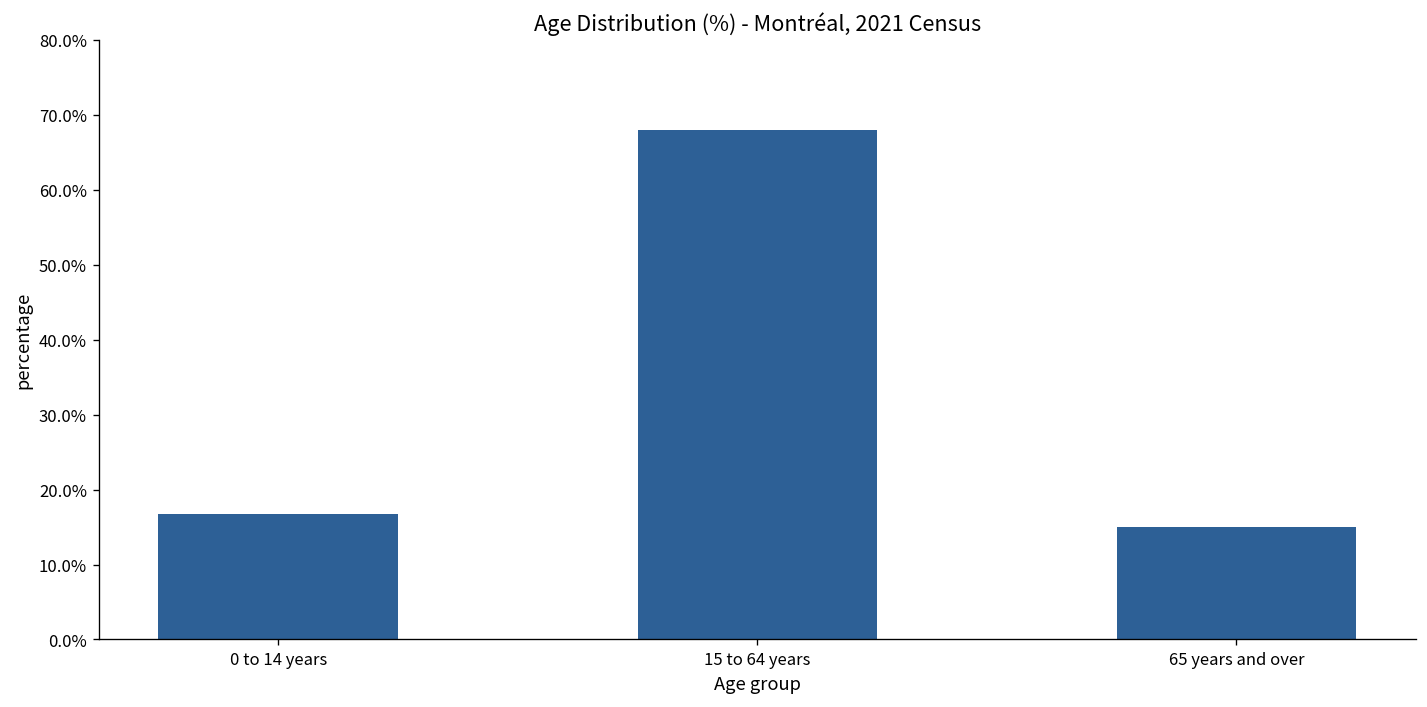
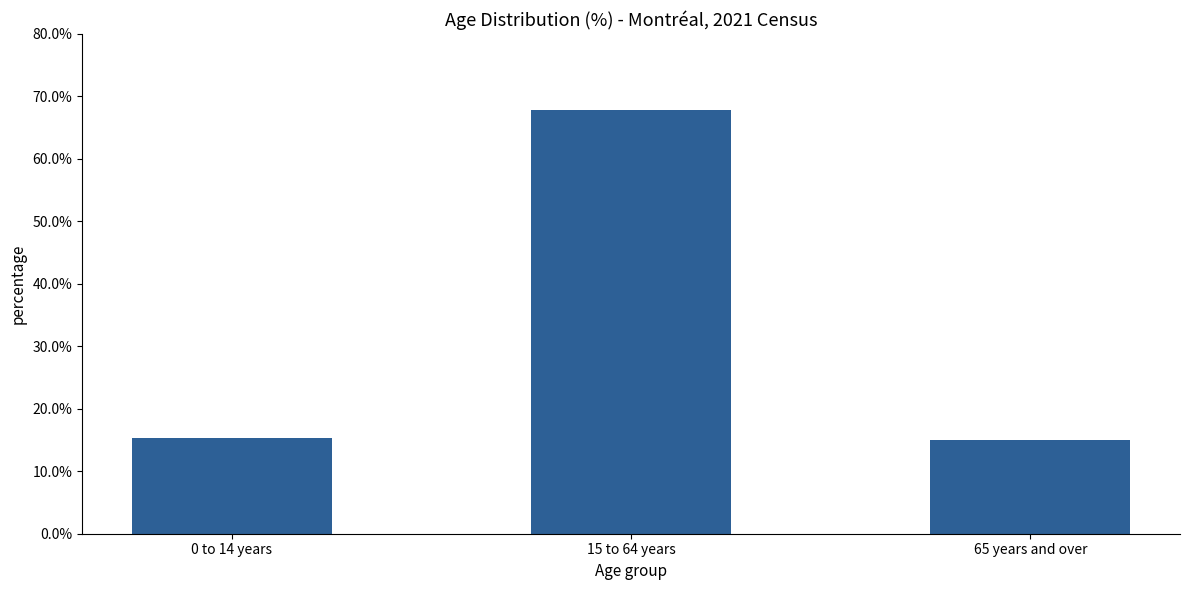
  {
-   "0 to 14 years": "17%",
+   "0 to 14 years": "15%",
    "15 to 64 years": "68%",
    "65 years and over": "15%"
  }
